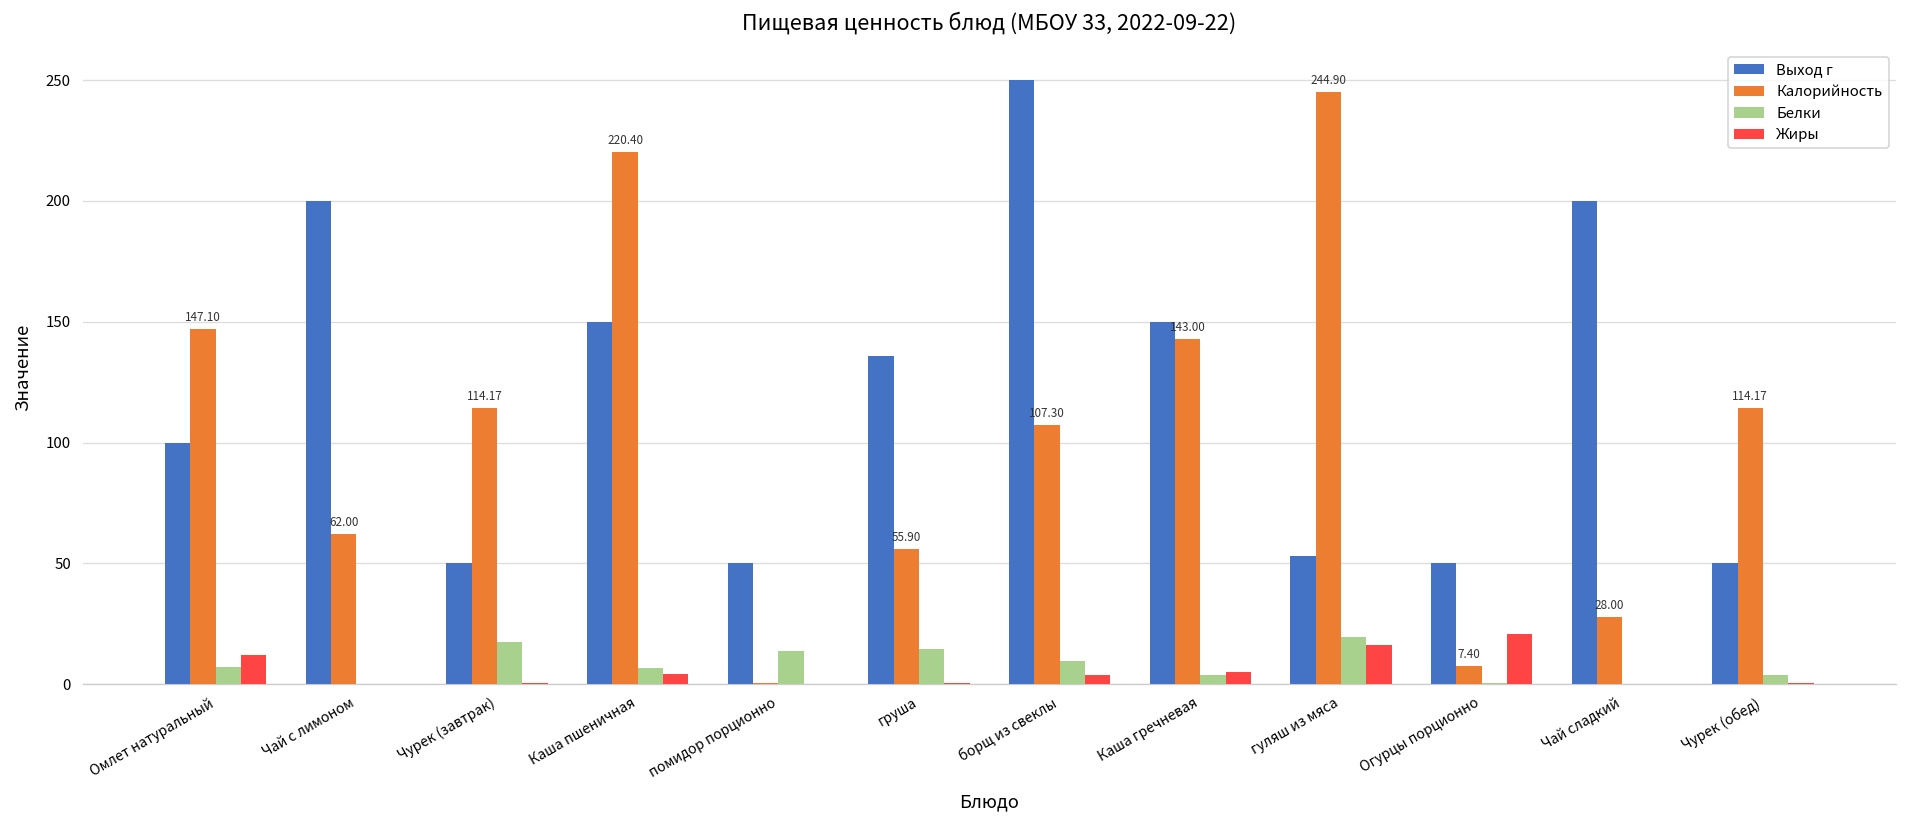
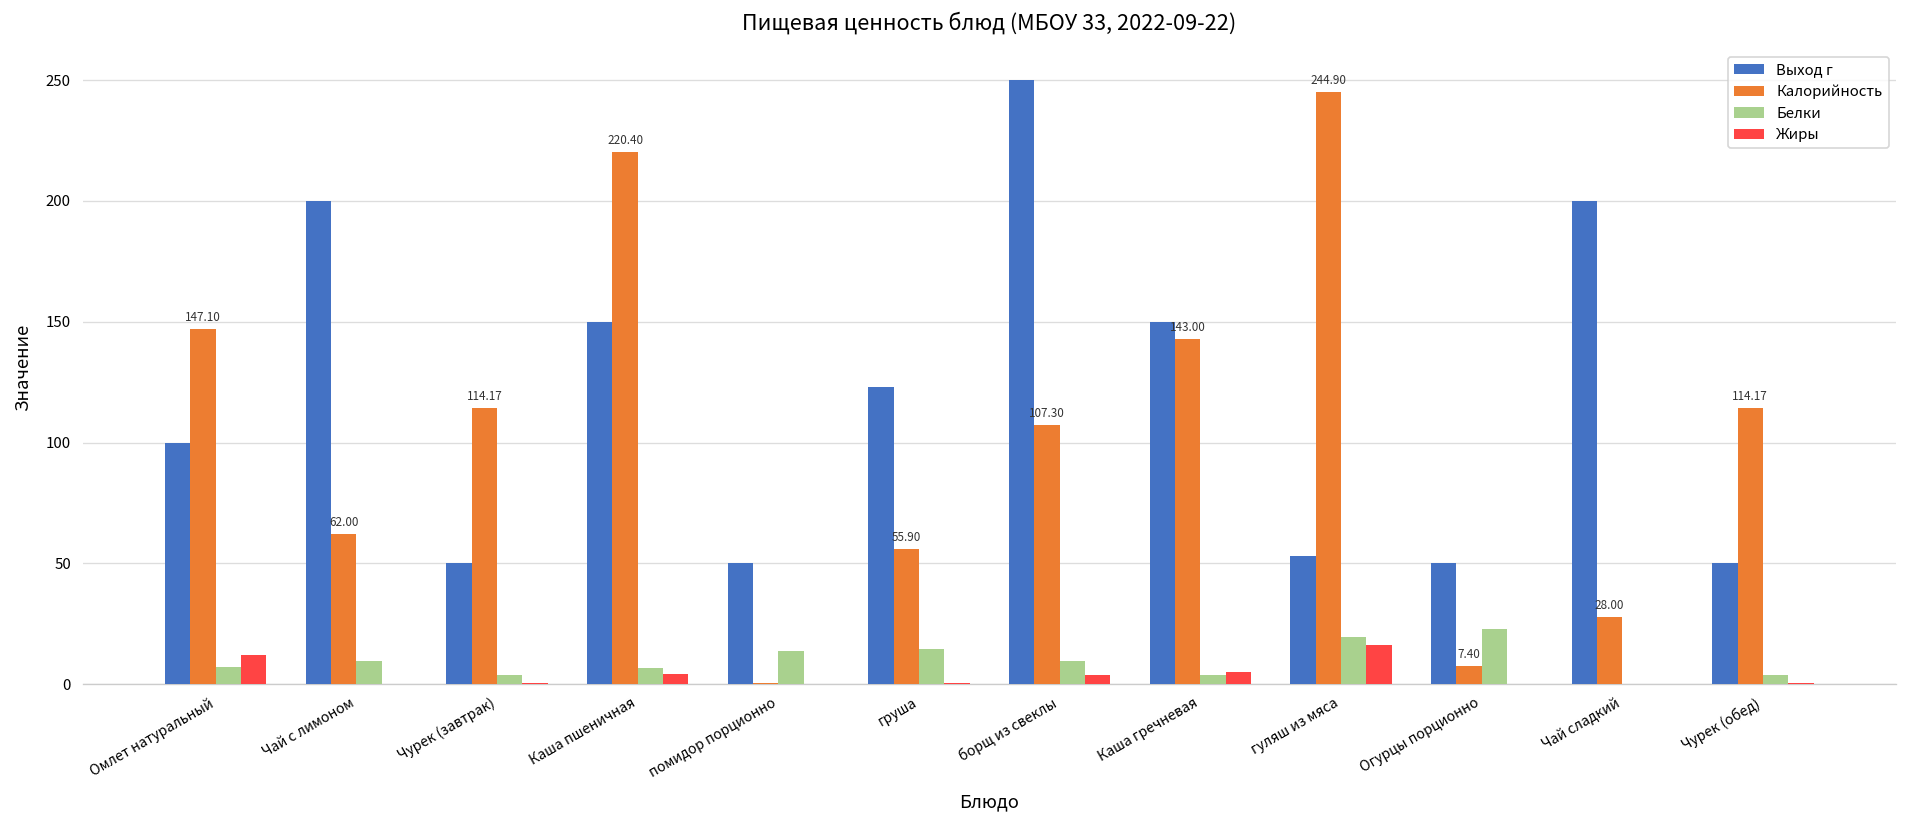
  {
    "Выход г": {
      "Омлет натуральный": 100,
      "Чай с лимоном": 200,
      "Чурек (завтрак)": 50,
      "Каша пшеничная": 150,
      "помидор порционно": 50,
-     "груша": 136,
+     "груша": 123,
      "борщ из свеклы": 250,
      "Каша гречневая": 150,
      "гуляш из мяса": 53,
      "Огурцы порционно": 50,
      "Чай сладкий": 200,
      "Чурек (обед)": 50
    },
    "Калорийность": {
      "Омлет натуральный": 147.10,
      "Чай с лимоном": 62.00,
      "Чурек (завтрак)": 114.17,
      "Каша пшеничная": 220.40,
      "груша": 55.90,
      "борщ из свеклы": 107.30,
      "Каша гречневая": 143.00,
      "гуляш из мяса": 244.90,
      "Огурцы порционно": 7.40,
      "Чай сладкий": 28.00,
      "Чурек (обед)": 114.17
    },
    "Белки": {
      "Омлет натуральный": 7,
-     "Чай с лимоном": 0,
-     "Чурек (завтрак)": 17,
+     "Чай с лимоном": 10,
+     "Чурек (завтрак)": 4,
      "Каша пшеничная": 7,
      "помидор порционно": 14,
      "груша": 15,
      "борщ из свеклы": 10,
      "Каша гречневая": 4,
      "гуляш из мяса": 20,
-     "Огурцы порционно": 0,
+     "Огурцы порционно": 23,
      "Чурек (обед)": 4
    },
    "Жиры": {
      "Омлет натуральный": 12,
      "Каша пшеничная": 4,
      "помидор порционно": 0,
      "борщ из свеклы": 4,
      "Каша гречневая": 5,
      "гуляш из мяса": 16,
-     "Огурцы порционно": 21,
+     "Огурцы порционно": 0,
      "Чай сладкий": 0
    }
  }
